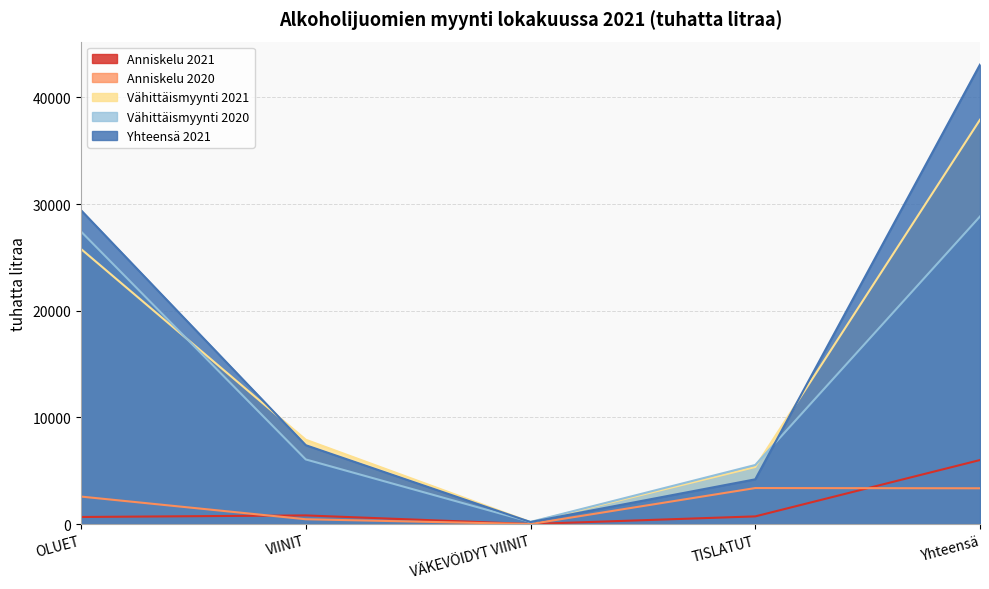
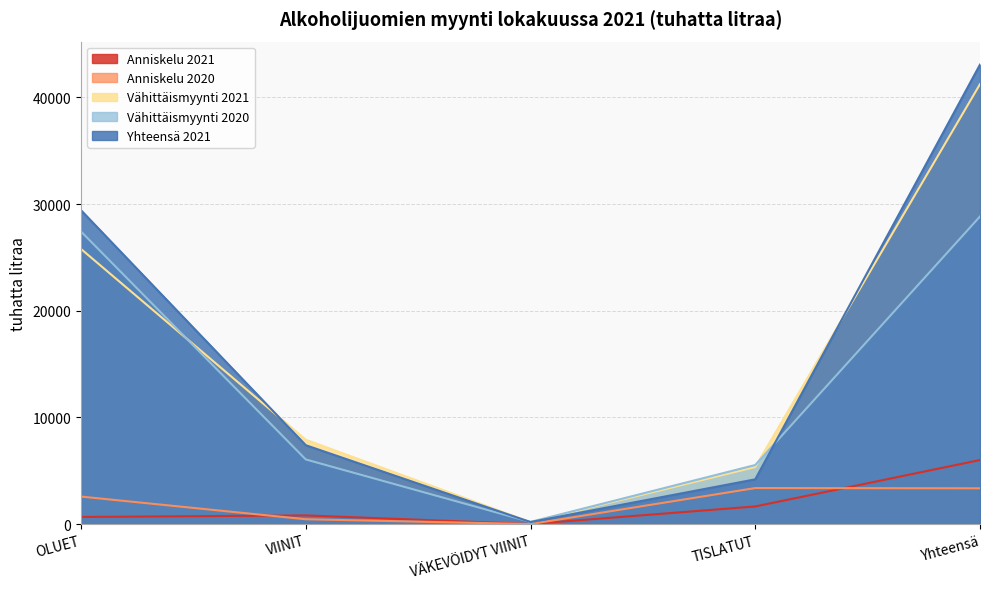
  {
    "Anniskelu 2021": {
      "OLUET": 700,
      "VIINIT": 800,
-     "TISLATUT": 700,
+     "TISLATUT": 1700,
      "Yhteensä": 6000
    },
    "Anniskelu 2020": {
      "OLUET": 2600,
      "VIINIT": 500,
      "TISLATUT": 3400,
      "Yhteensä": 3400
    },
    "Vähittäismyynti 2021": {
      "OLUET": 25800,
      "VIINIT": 7900,
-     "Yhteensä": 37900
+     "Yhteensä": 41200
    },
    "Vähittäismyynti 2020": {
      "OLUET": 27400,
      "VIINIT": 6100,
      "Yhteensä": 28800
    },
    "Yhteensä 2021": {
      "OLUET": 29400,
      "VIINIT": 7400,
      "TISLATUT": 4200,
      "Yhteensä": 43100
    }
  }
